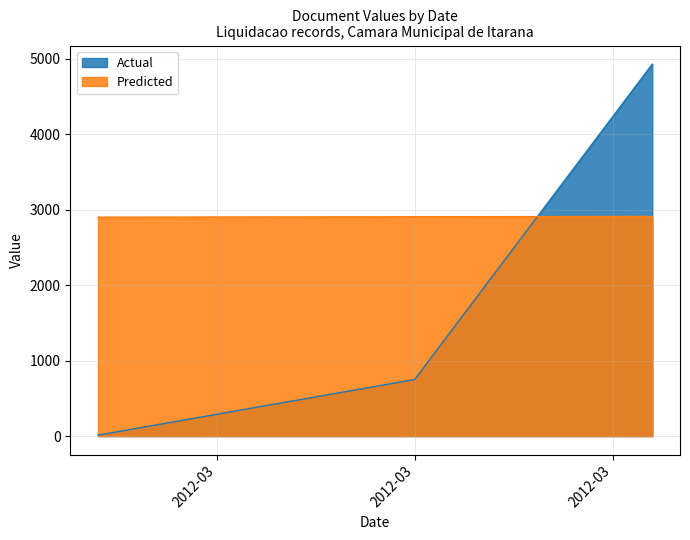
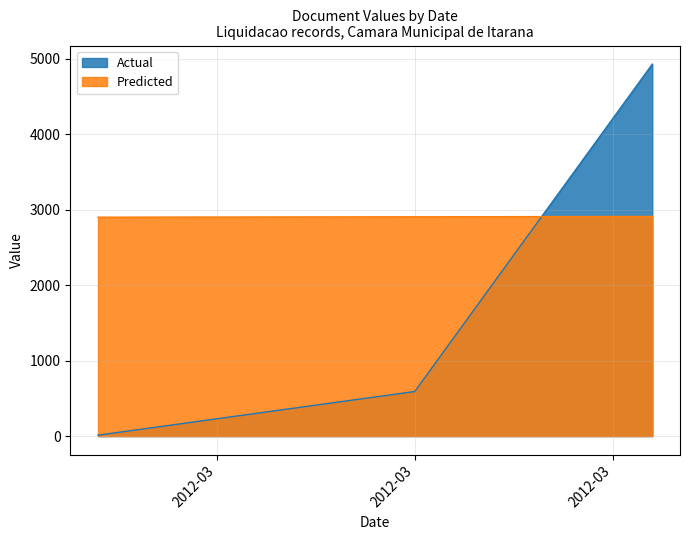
  {
    "Actual": {
-     "2012-03": 800
+     "2012-03": 600
    },
    "Predicted": {
      "2012-03": 2900
    }
  }
